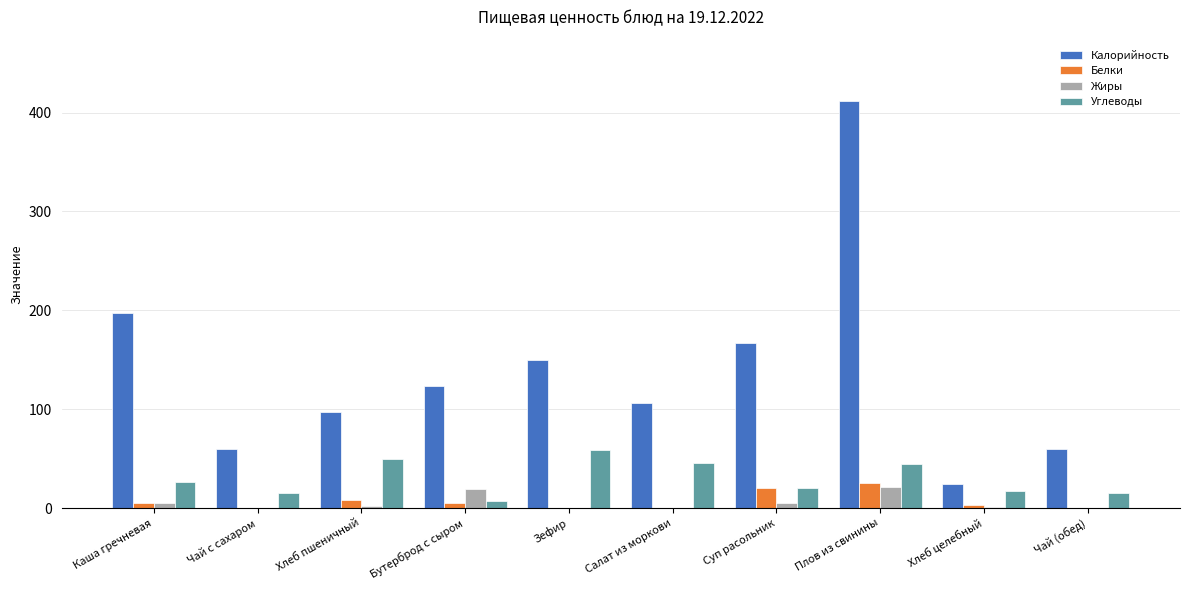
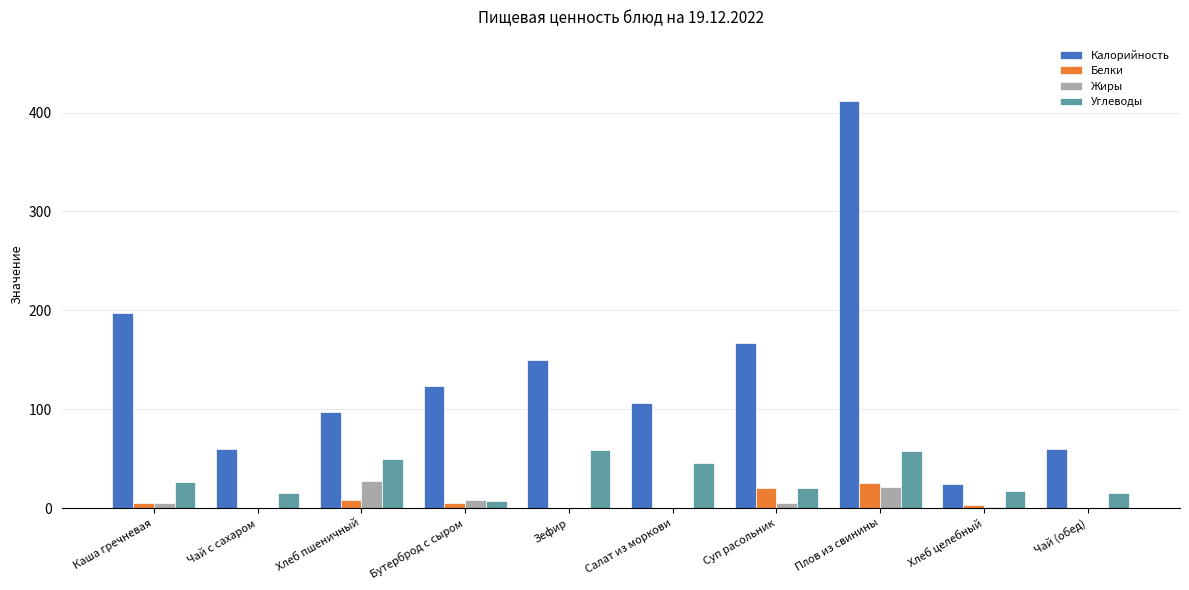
  {
    "Калорийность": {
      "Каша гречневая": 200,
      "Чай с сахаром": 60,
      "Хлеб пшеничный": 100,
      "Бутерброд с сыром": 120,
      "Зефир": 150,
      "Салат из моркови": 110,
      "Суп расольник": 170,
      "Плов из свинины": 410,
      "Хлеб целебный": 20,
      "Чай (обед)": 60
    },
    "Белки": {
      "Каша гречневая": 10,
      "Чай с сахаром": 0,
      "Хлеб пшеничный": 10,
      "Бутерброд с сыром": 10,
      "Салат из моркови": 0,
      "Суп расольник": 20,
      "Плов из свинины": 30,
      "Хлеб целебный": 0,
      "Чай (обед)": 0
    },
    "Жиры": {
      "Каша гречневая": 10,
      "Чай с сахаром": 0,
-     "Хлеб пшеничный": 0,
-     "Бутерброд с сыром": 20,
+     "Хлеб пшеничный": 30,
+     "Бутерброд с сыром": 10,
      "Зефир": 0,
      "Салат из моркови": 0,
      "Суп расольник": 10,
      "Плов из свинины": 20,
      "Чай (обед)": 0
    },
    "Углеводы": {
      "Каша гречневая": 30,
      "Чай с сахаром": 20,
      "Хлеб пшеничный": 50,
      "Бутерброд с сыром": 10,
      "Зефир": 60,
      "Салат из моркови": 50,
      "Суп расольник": 20,
-     "Плов из свинины": 50,
+     "Плов из свинины": 60,
      "Хлеб целебный": 20,
      "Чай (обед)": 20
    }
  }
